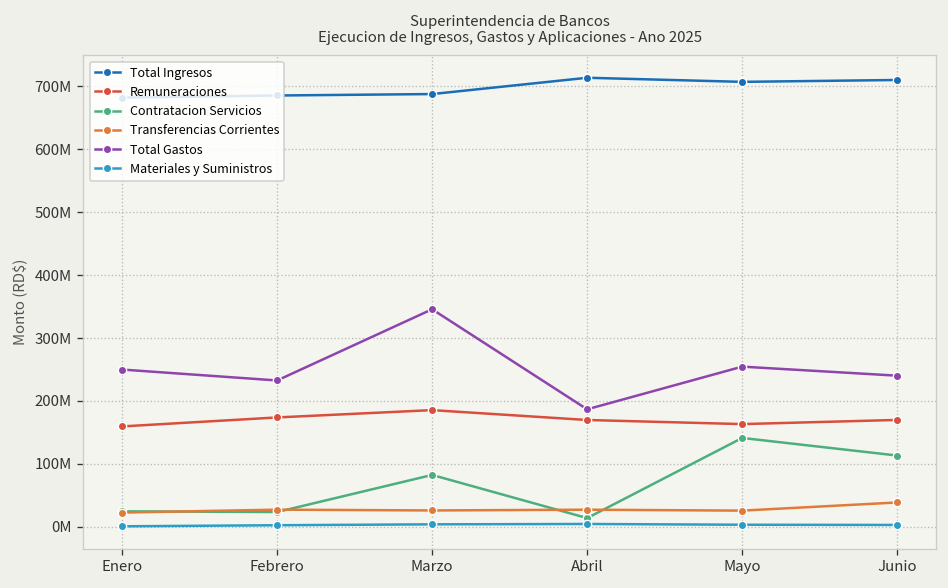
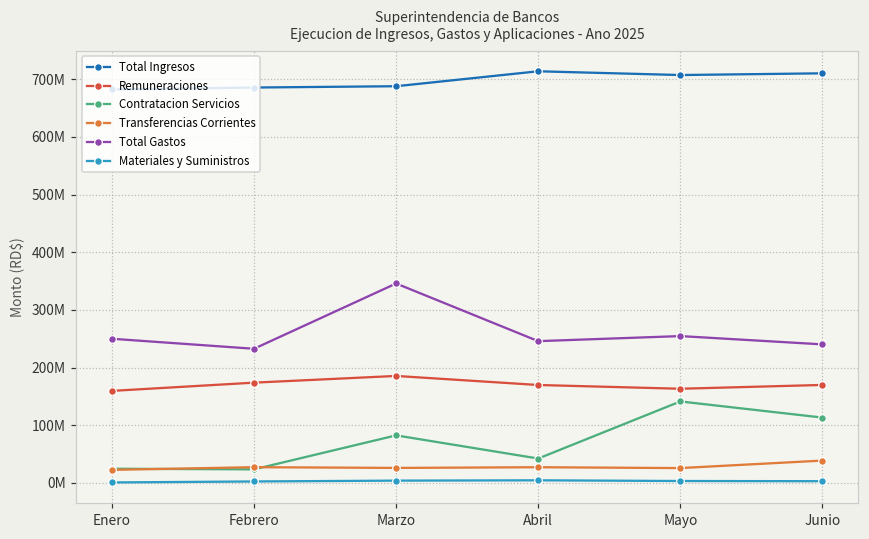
  {
    "Contratacion Servicios": {
      "Marzo": 80000000,
-     "Abril": 10000000,
+     "Abril": 40000000,
      "Mayo": 140000000,
      "Junio": 110000000
    },
    "Total Gastos": {
      "Enero": 250000000,
      "Febrero": 230000000,
      "Marzo": 350000000,
-     "Abril": 190000000,
+     "Abril": 250000000,
      "Mayo": 250000000,
      "Junio": 240000000
    }
  }
